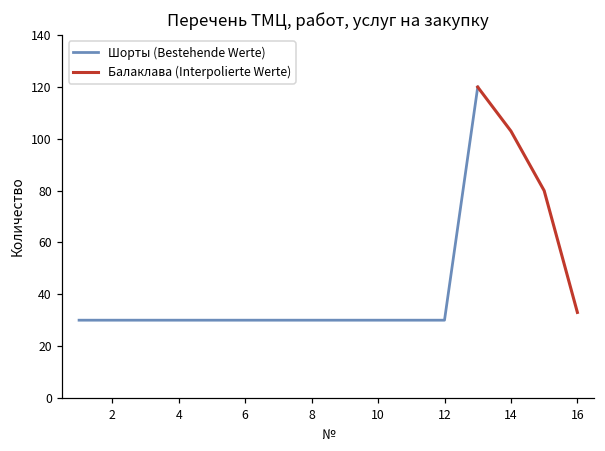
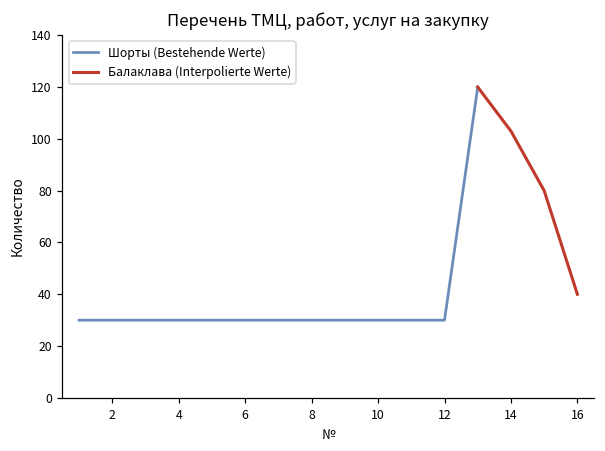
  {
    "Шорты (Bestehende Werte)": {
      "2": 30,
      "4": 30,
      "6": 30,
      "8": 30,
      "10": 30,
      "12": 30
    },
    "Балаклава (Interpolierte Werte)": {
      "14": 103,
-     "16": 33
+     "16": 40
    }
  }
